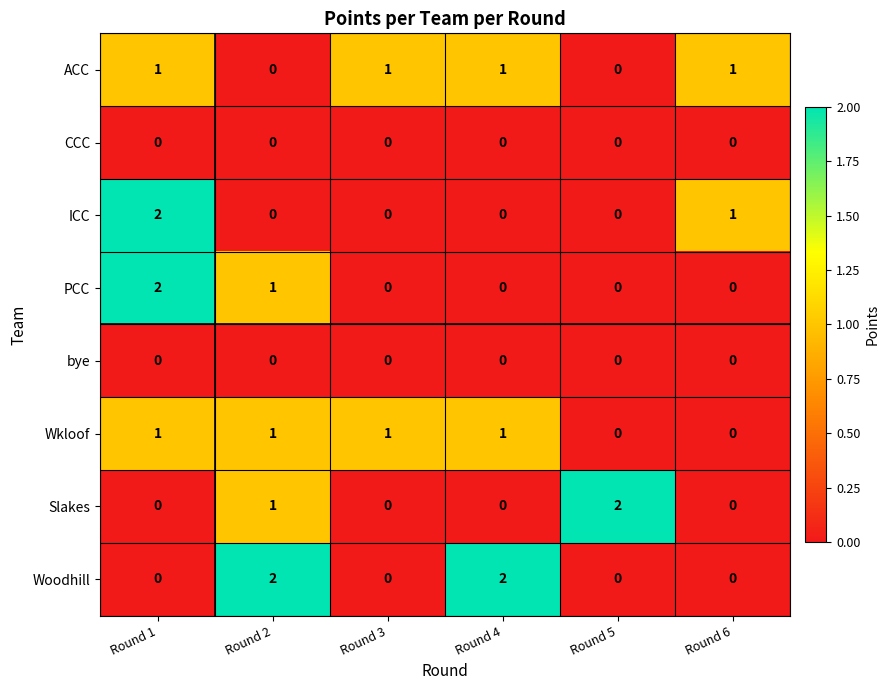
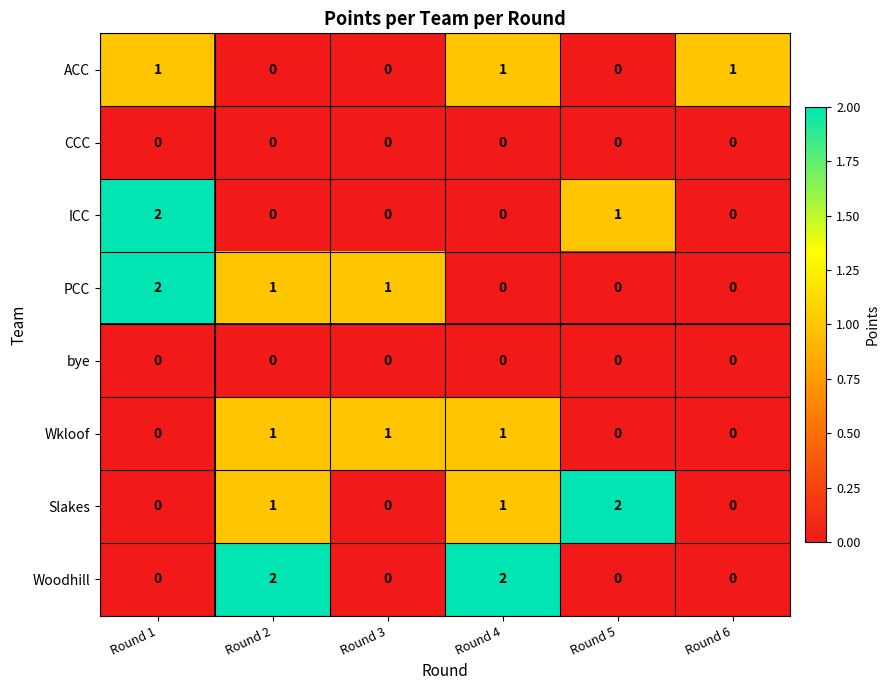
  {
    "ACC": {
      "Round 1": 1,
      "Round 2": 0,
-     "Round 3": 1,
+     "Round 3": 0,
      "Round 4": 1,
      "Round 5": 0,
      "Round 6": 1
    },
    "CCC": {
      "Round 1": 0,
      "Round 2": 0,
      "Round 3": 0,
      "Round 4": 0,
      "Round 5": 0,
      "Round 6": 0
    },
    "ICC": {
      "Round 1": 2,
      "Round 2": 0,
      "Round 3": 0,
      "Round 4": 0,
-     "Round 5": 0,
-     "Round 6": 1
+     "Round 5": 1,
+     "Round 6": 0
    },
    "PCC": {
      "Round 1": 2,
      "Round 2": 1,
-     "Round 3": 0,
+     "Round 3": 1,
      "Round 4": 0,
      "Round 5": 0,
      "Round 6": 0
    },
    "bye": {
      "Round 1": 0,
      "Round 2": 0,
      "Round 3": 0,
      "Round 4": 0,
      "Round 5": 0,
      "Round 6": 0
    },
    "Wkloof": {
-     "Round 1": 1,
+     "Round 1": 0,
      "Round 2": 1,
      "Round 3": 1,
      "Round 4": 1,
      "Round 5": 0,
      "Round 6": 0
    },
    "Slakes": {
      "Round 1": 0,
      "Round 2": 1,
      "Round 3": 0,
-     "Round 4": 0,
+     "Round 4": 1,
      "Round 5": 2,
      "Round 6": 0
    },
    "Woodhill": {
      "Round 1": 0,
      "Round 2": 2,
      "Round 3": 0,
      "Round 4": 2,
      "Round 5": 0,
      "Round 6": 0
    }
  }
